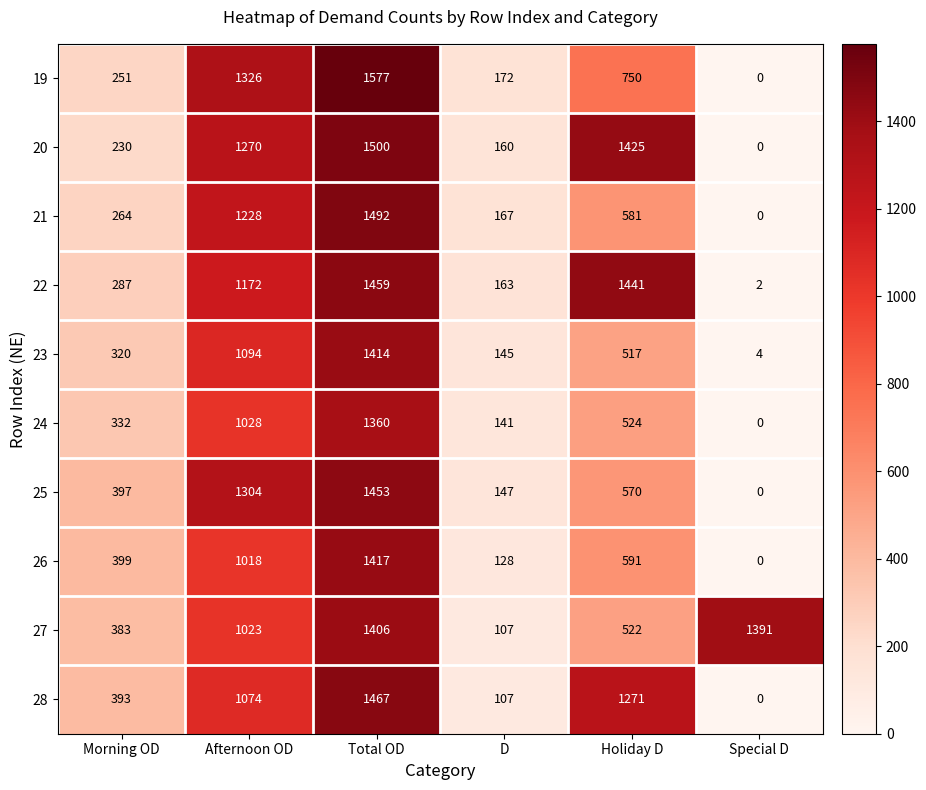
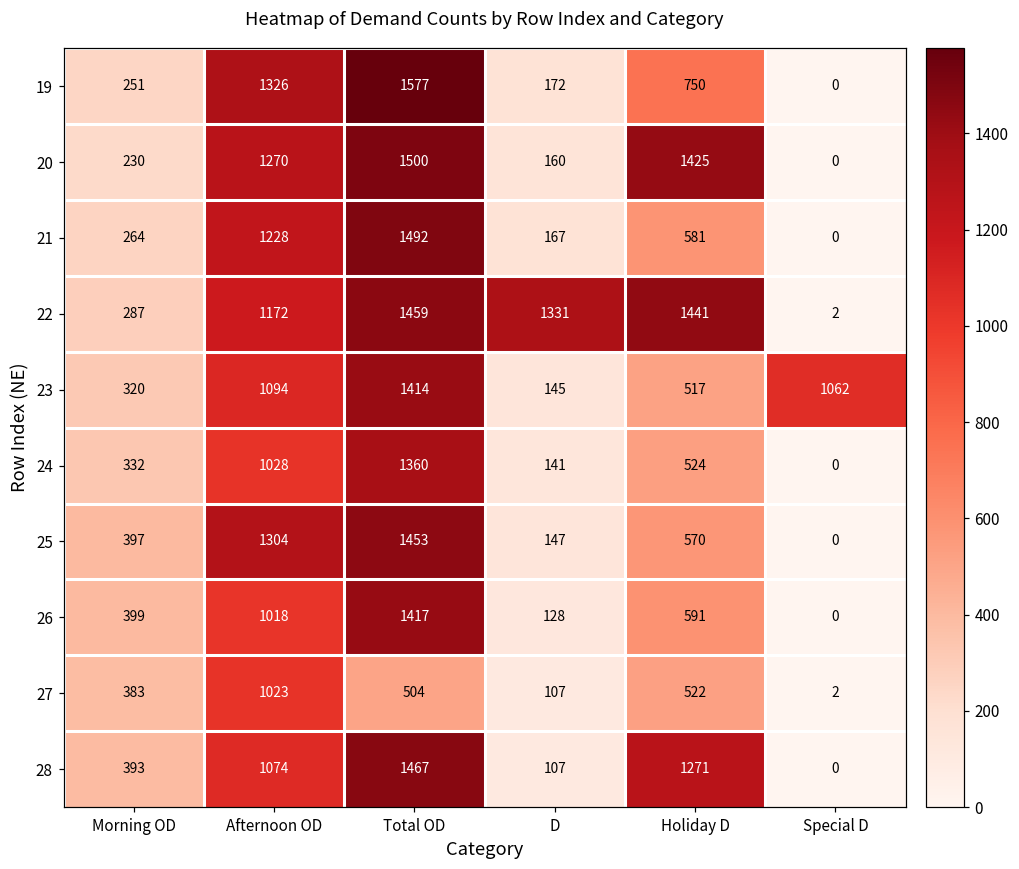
  {
    "19": {
      "Morning OD": 251,
      "Afternoon OD": 1326,
      "Total OD": 1577,
      "D": 172,
      "Holiday D": 750,
      "Special D": 0
    },
    "20": {
      "Morning OD": 230,
      "Afternoon OD": 1270,
      "Total OD": 1500,
      "D": 160,
      "Holiday D": 1425,
      "Special D": 0
    },
    "21": {
      "Morning OD": 264,
      "Afternoon OD": 1228,
      "Total OD": 1492,
      "D": 167,
      "Holiday D": 581,
      "Special D": 0
    },
    "22": {
      "Morning OD": 287,
      "Afternoon OD": 1172,
      "Total OD": 1459,
-     "D": 163,
+     "D": 1331,
      "Holiday D": 1441,
      "Special D": 2
    },
    "23": {
      "Morning OD": 320,
      "Afternoon OD": 1094,
      "Total OD": 1414,
      "D": 145,
      "Holiday D": 517,
-     "Special D": 4
+     "Special D": 1062
    },
    "24": {
      "Morning OD": 332,
      "Afternoon OD": 1028,
      "Total OD": 1360,
      "D": 141,
      "Holiday D": 524,
      "Special D": 0
    },
    "25": {
      "Morning OD": 397,
      "Afternoon OD": 1304,
      "Total OD": 1453,
      "D": 147,
      "Holiday D": 570,
      "Special D": 0
    },
    "26": {
      "Morning OD": 399,
      "Afternoon OD": 1018,
      "Total OD": 1417,
      "D": 128,
      "Holiday D": 591,
      "Special D": 0
    },
    "27": {
      "Morning OD": 383,
      "Afternoon OD": 1023,
-     "Total OD": 1406,
+     "Total OD": 504,
      "D": 107,
      "Holiday D": 522,
-     "Special D": 1391
+     "Special D": 2
    },
    "28": {
      "Morning OD": 393,
      "Afternoon OD": 1074,
      "Total OD": 1467,
      "D": 107,
      "Holiday D": 1271,
      "Special D": 0
    }
  }
